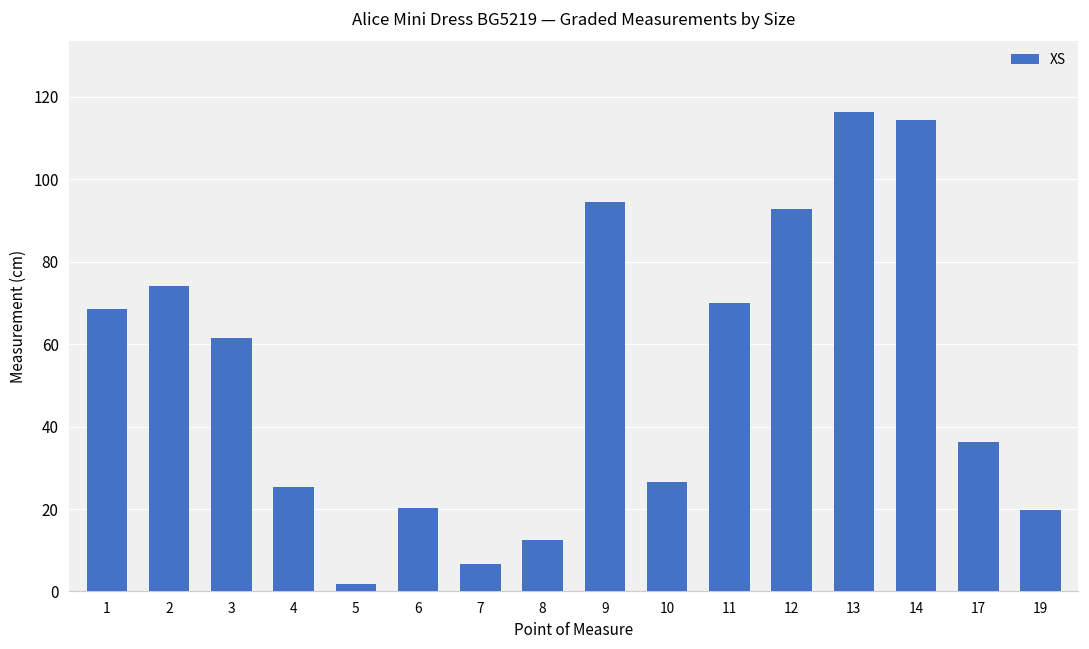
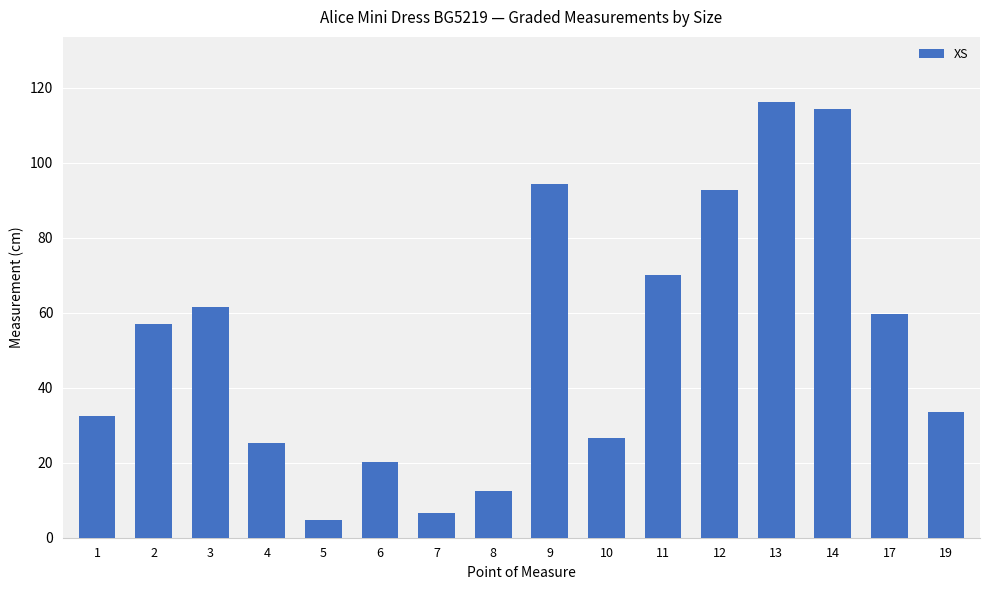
  {
-   "1": 69,
-   "2": 74,
+   "1": 33,
+   "2": 57,
    "3": 62,
    "4": 25,
-   "5": 2,
+   "5": 5,
    "6": 20,
    "7": 7,
    "8": 12,
    "9": 94,
    "10": 27,
    "11": 70,
    "12": 93,
    "13": 116,
    "14": 114,
-   "17": 36,
-   "19": 20
+   "17": 60,
+   "19": 34
  }
